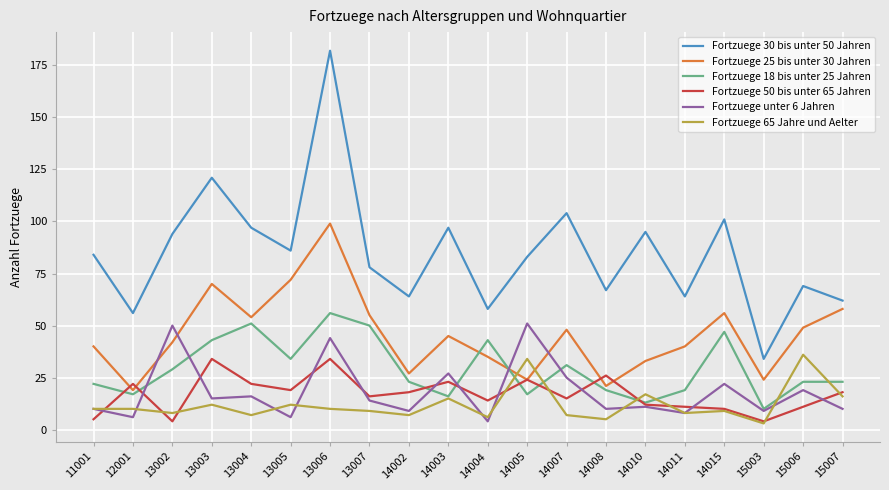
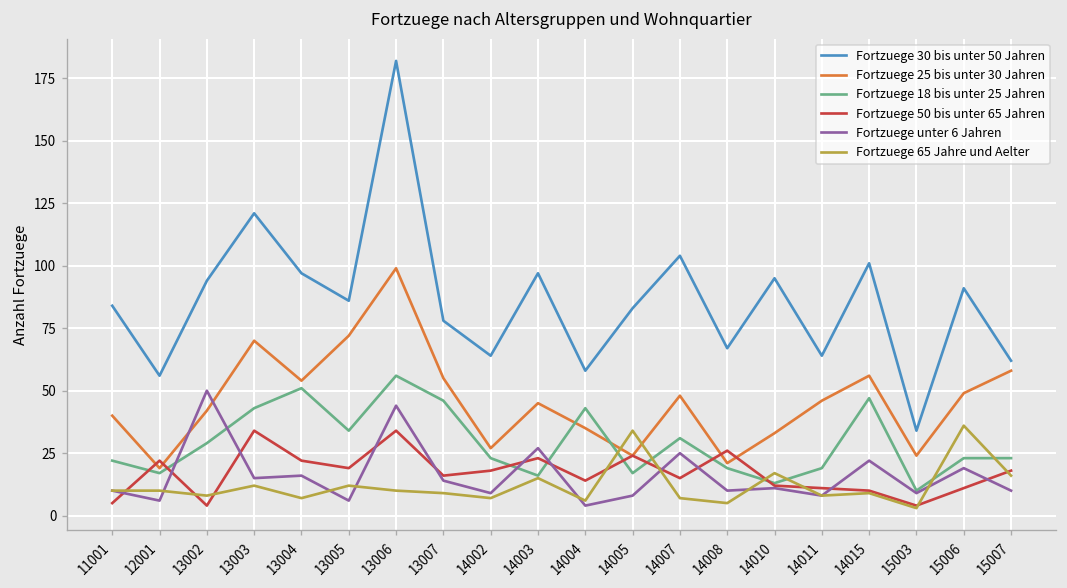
  {
    "Fortzuege 30 bis unter 50 Jahren": {
      "11001": 84,
      "12001": 56,
      "13002": 94,
      "13003": 121,
      "13004": 97,
      "13005": 86,
      "13006": 182,
      "13007": 78,
      "14002": 64,
      "14003": 97,
      "14004": 58,
      "14005": 83,
      "14007": 104,
      "14008": 67,
      "14010": 95,
      "14011": 64,
      "14015": 101,
      "15003": 34,
-     "15006": 69,
+     "15006": 91,
      "15007": 62
    },
    "Fortzuege 25 bis unter 30 Jahren": {
      "11001": 40,
      "12001": 19,
      "13002": 42,
      "13003": 70,
      "13004": 54,
      "13005": 72,
      "13006": 99,
      "13007": 55,
      "14002": 27,
      "14003": 45,
      "14004": 35,
      "14007": 48,
      "14008": 21,
      "14010": 33,
-     "14011": 40,
+     "14011": 46,
      "14015": 56,
      "15003": 24,
      "15006": 49,
      "15007": 58
    },
    "Fortzuege 18 bis unter 25 Jahren": {
      "11001": 22,
      "12001": 17,
      "13002": 29,
      "13003": 43,
      "13004": 51,
      "13005": 34,
      "13006": 56,
-     "13007": 50,
+     "13007": 46,
      "14002": 23,
      "14004": 43,
      "14005": 17,
      "14007": 31,
      "14008": 19,
      "14011": 19,
      "14015": 47,
      "15006": 23,
      "15007": 23
    },
    "Fortzuege 50 bis unter 65 Jahren": {
      "11001": 5,
      "12001": 22,
      "13002": 4,
      "13003": 34,
      "13004": 22,
      "13005": 19,
      "13006": 34,
      "13007": 16,
      "14002": 18,
      "14003": 23,
      "14004": 14,
      "14007": 15,
      "14008": 26,
      "14011": 11,
      "15006": 11,
      "15007": 18
    },
    "Fortzuege unter 6 Jahren": {
      "12001": 6,
      "13002": 50,
      "13003": 15,
      "13004": 16,
      "13005": 6,
      "13006": 44,
      "13007": 14,
      "14002": 9,
      "14003": 27,
      "14004": 4,
-     "14005": 51,
+     "14005": 8,
      "14007": 25,
      "14008": 10,
      "14015": 22,
      "15006": 19,
      "15007": 10
    },
    "Fortzuege 65 Jahre und Aelter": {
      "12001": 10,
      "13002": 8,
      "13003": 12,
      "13004": 7,
      "13005": 12,
      "13006": 10,
      "13007": 9,
      "14002": 7,
      "14004": 6,
      "14005": 34,
      "14007": 7,
      "14008": 5,
      "14010": 17,
      "15006": 36,
      "15007": 16
    }
  }
